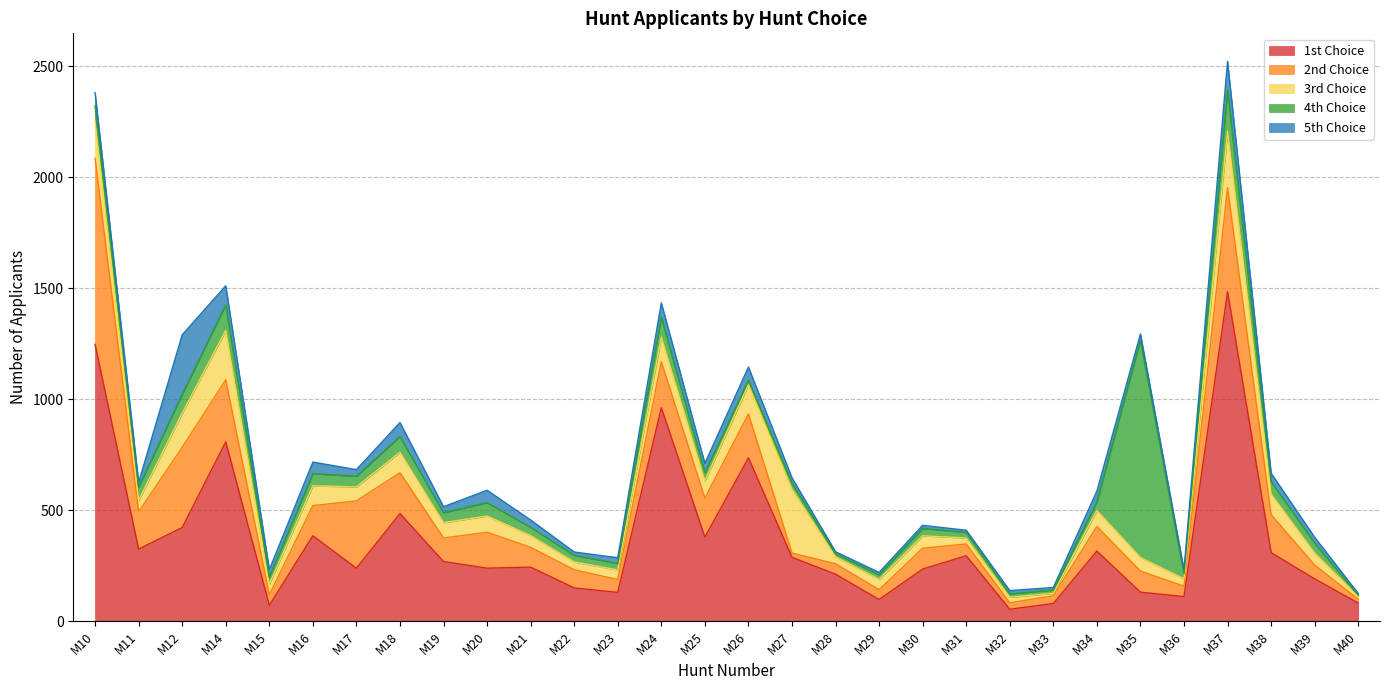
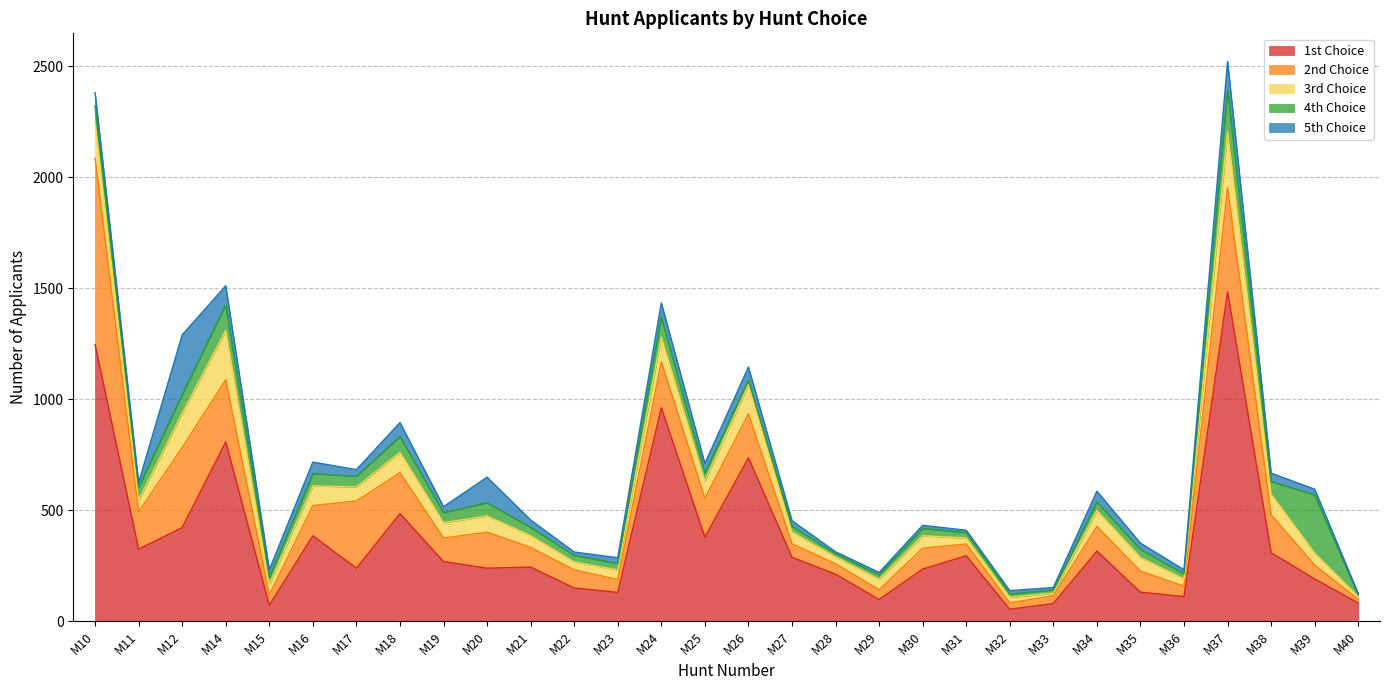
  {
    "1st Choice": {
      "M10": 1250,
      "M11": 330,
      "M12": 420,
      "M14": 810,
      "M15": 70,
      "M16": 390,
      "M17": 240,
      "M18": 490,
      "M19": 270,
      "M20": 240,
      "M21": 250,
      "M22": 150,
      "M23": 130,
      "M24": 960,
      "M25": 380,
      "M26": 740,
      "M27": 290,
      "M28": 210,
      "M29": 100,
      "M30": 240,
      "M31": 300,
      "M32": 60,
      "M33": 80,
      "M34": 320,
      "M35": 130,
      "M36": 110,
      "M37": 1490,
      "M38": 310,
      "M39": 190,
      "M40": 80
    },
    "2nd Choice": {
      "M10": 840,
      "M11": 170,
      "M12": 360,
      "M14": 280,
      "M15": 50,
      "M16": 140,
      "M17": 300,
      "M18": 180,
      "M19": 110,
      "M20": 160,
      "M21": 90,
      "M22": 80,
      "M23": 60,
      "M24": 210,
      "M25": 180,
      "M26": 200,
-     "M27": 20,
+     "M27": 60,
      "M28": 50,
      "M29": 40,
      "M30": 90,
      "M31": 50,
      "M32": 30,
      "M34": 110,
      "M35": 100,
      "M36": 50,
      "M37": 470,
      "M38": 170,
      "M39": 60,
      "M40": 20
    },
    "3rd Choice": {
      "M10": 170,
      "M11": 50,
      "M12": 150,
      "M14": 220,
      "M15": 50,
      "M16": 90,
      "M17": 60,
      "M18": 90,
      "M19": 70,
      "M20": 70,
      "M21": 50,
      "M22": 40,
      "M23": 40,
      "M24": 110,
      "M25": 80,
      "M26": 130,
-     "M27": 290,
+     "M27": 50,
      "M28": 30,
      "M29": 50,
      "M30": 60,
      "M31": 30,
      "M32": 30,
      "M34": 70,
      "M35": 60,
      "M36": 30,
      "M37": 260,
      "M38": 90,
      "M39": 50
    },
    "4th Choice": {
      "M10": 70,
      "M11": 60,
      "M12": 80,
      "M14": 120,
      "M15": 30,
      "M16": 60,
      "M17": 50,
      "M18": 70,
      "M19": 50,
      "M20": 60,
      "M21": 40,
      "M22": 30,
      "M23": 30,
      "M24": 90,
      "M25": 40,
      "M26": 20,
      "M27": 30,
      "M30": 30,
      "M32": 20,
      "M34": 40,
-     "M35": 980,
+     "M35": 40,
      "M36": 20,
      "M37": 190,
      "M38": 60,
-     "M39": 50
+     "M39": 260
    },
    "5th Choice": {
      "M10": 60,
      "M11": 20,
      "M12": 270,
      "M14": 90,
      "M15": 30,
      "M16": 50,
      "M17": 30,
      "M18": 60,
      "M19": 30,
-     "M20": 60,
+     "M20": 120,
      "M21": 30,
      "M22": 20,
      "M23": 30,
      "M24": 60,
      "M25": 40,
      "M26": 60,
      "M27": 30,
      "M30": 10,
      "M32": 20,
      "M34": 50,
      "M35": 30,
      "M36": 20,
      "M37": 130,
      "M38": 40,
      "M39": 30
    }
  }
